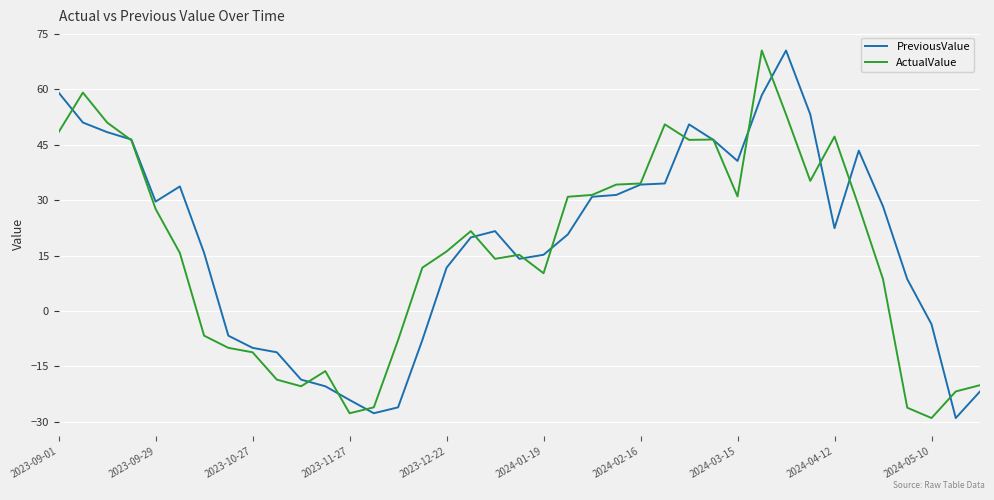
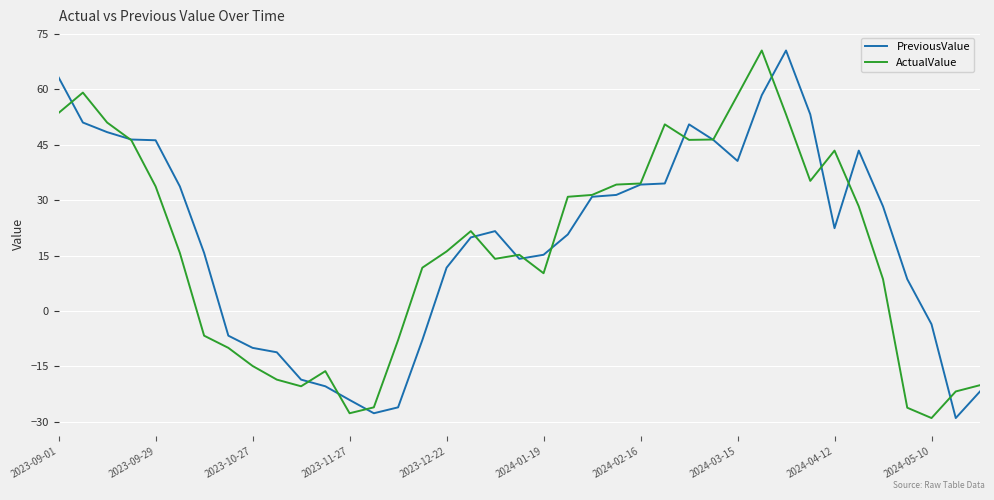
  {
    "PreviousValue": {
-     "2023-09-01": 59,
-     "2023-09-29": 30,
+     "2023-09-01": 63,
+     "2023-09-29": 46,
      "2023-10-27": -10,
      "2023-11-27": -24,
      "2023-12-22": 12,
      "2024-01-19": 15,
      "2024-03-15": 41,
      "2024-04-12": 22,
      "2024-05-10": -4
    },
    "ActualValue": {
-     "2023-09-01": 48,
-     "2023-09-29": 28,
-     "2023-10-27": -11,
+     "2023-09-01": 54,
+     "2023-09-29": 34,
+     "2023-10-27": -15,
      "2023-11-27": -28,
      "2023-12-22": 16,
      "2024-01-19": 10,
-     "2024-03-15": 31,
-     "2024-04-12": 47,
+     "2024-03-15": 58,
+     "2024-04-12": 43,
      "2024-05-10": -29
    }
  }
